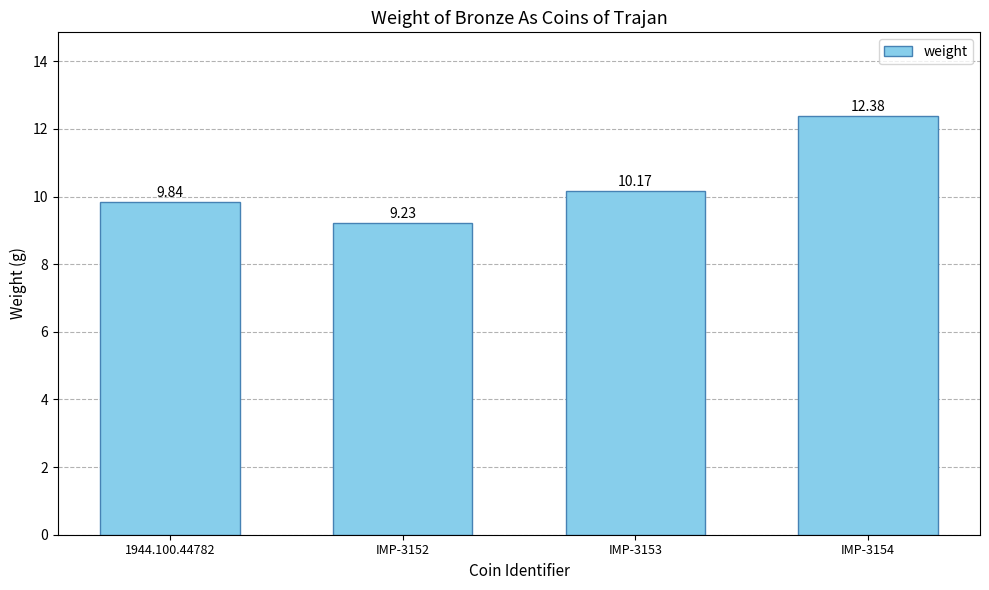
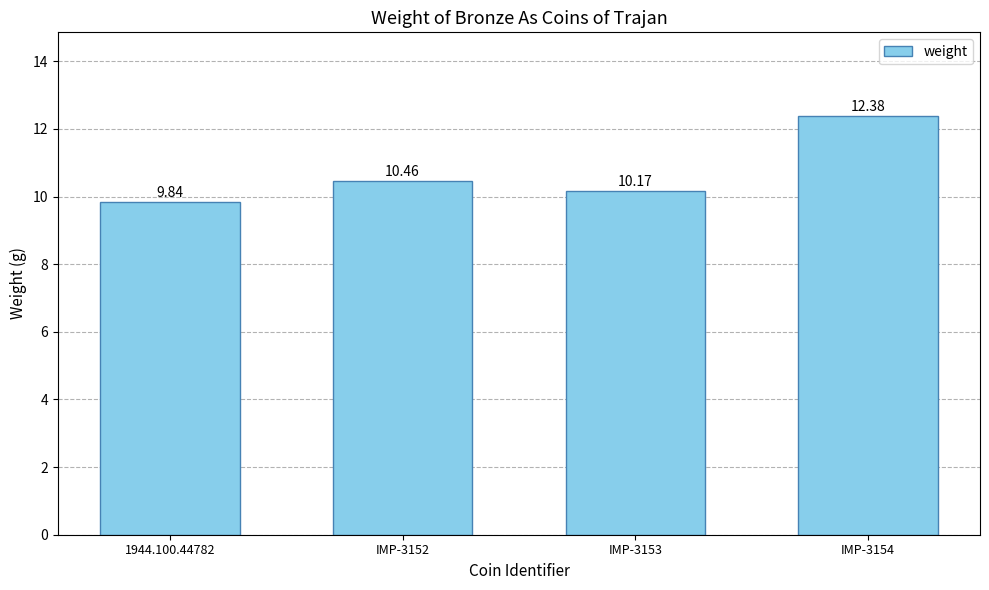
  {
    "1944.100.44782": 9.84,
-   "IMP-3152": 9.23,
+   "IMP-3152": 10.46,
    "IMP-3153": 10.17,
    "IMP-3154": 12.38
  }
